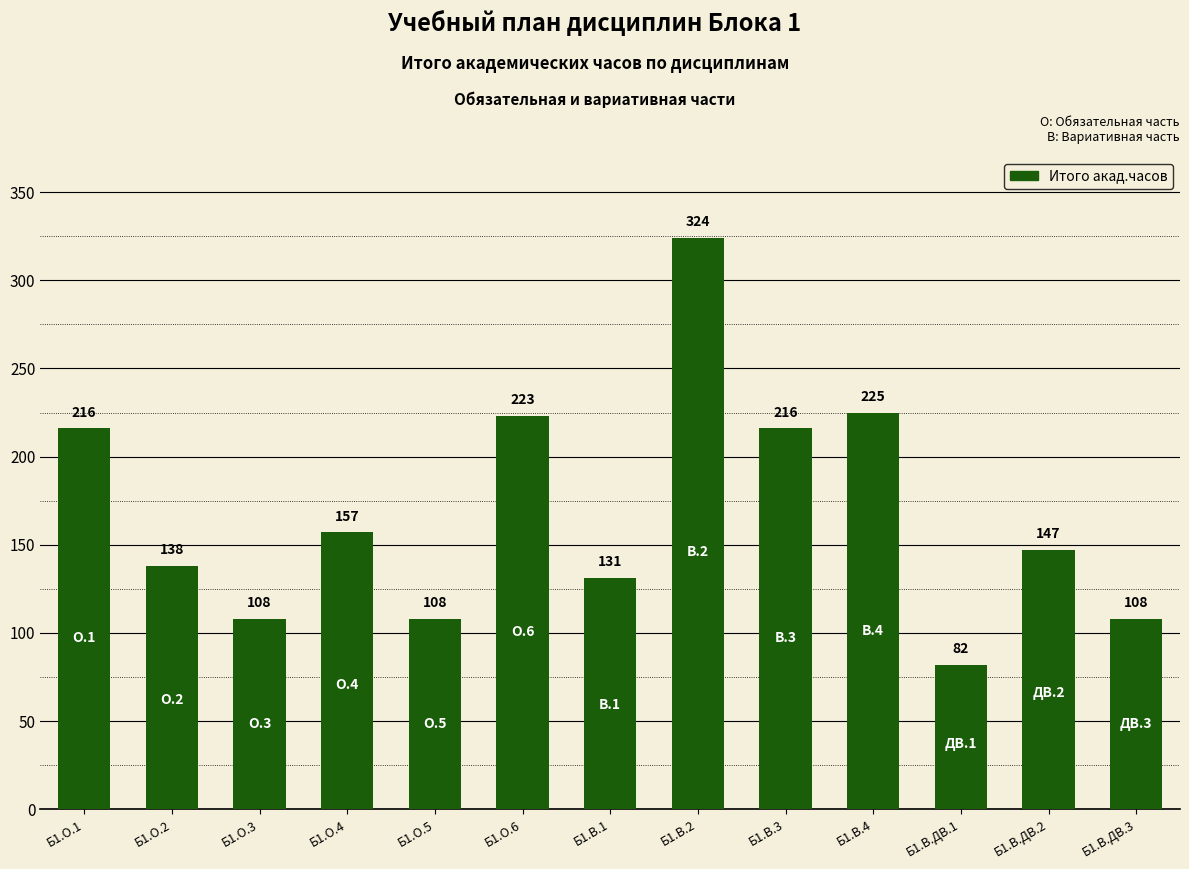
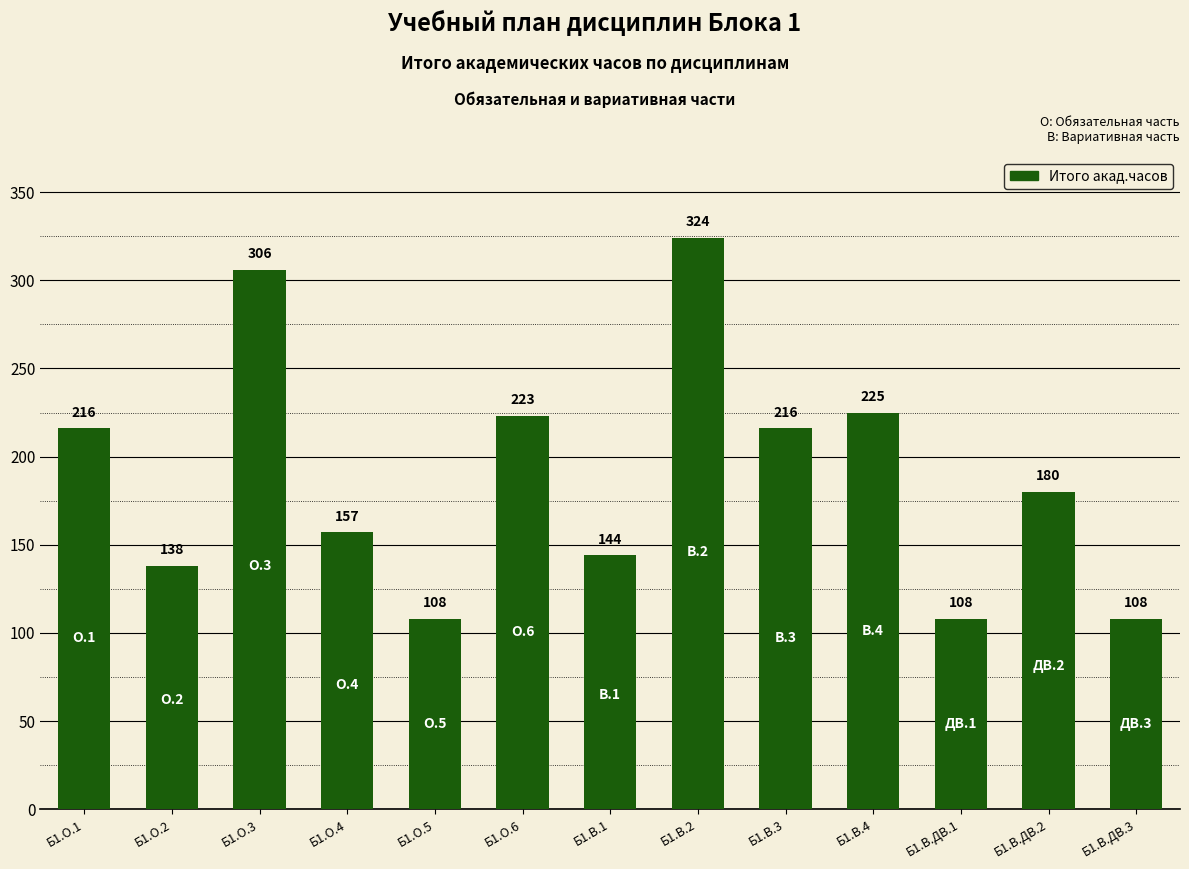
  {
    "Б1.О.1": 216,
    "Б1.О.2": 138,
-   "Б1.О.3": 108,
+   "Б1.О.3": 306,
    "Б1.О.4": 157,
    "Б1.О.5": 108,
    "Б1.О.6": 223,
-   "Б1.В.1": 131,
+   "Б1.В.1": 144,
    "Б1.В.2": 324,
    "Б1.В.3": 216,
    "Б1.В.4": 225,
-   "Б1.В.ДВ.1": 82,
-   "Б1.В.ДВ.2": 147,
+   "Б1.В.ДВ.1": 108,
+   "Б1.В.ДВ.2": 180,
    "Б1.В.ДВ.3": 108
  }
